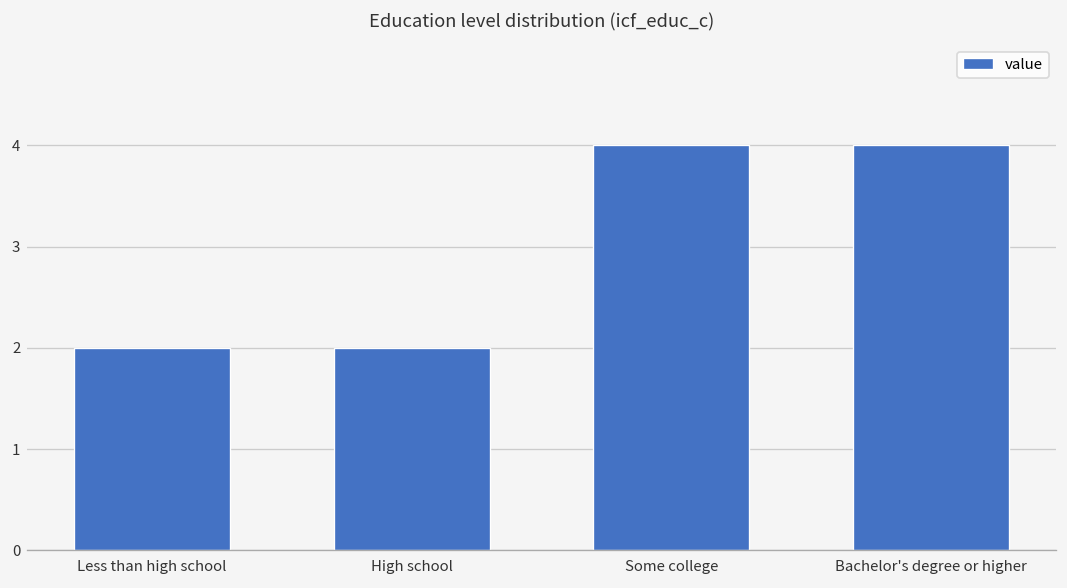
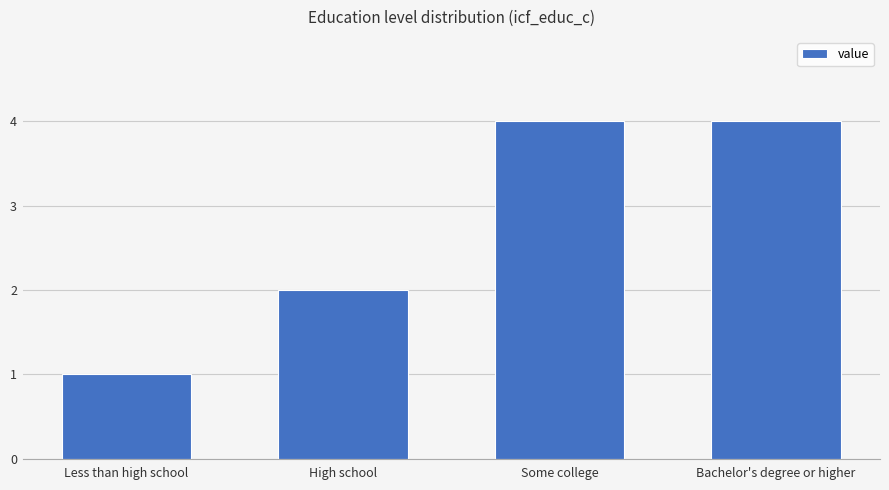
  {
-   "Less than high school": 2,
+   "Less than high school": 1,
    "High school": 2,
    "Some college": 4,
    "Bachelor's degree or higher": 4
  }
